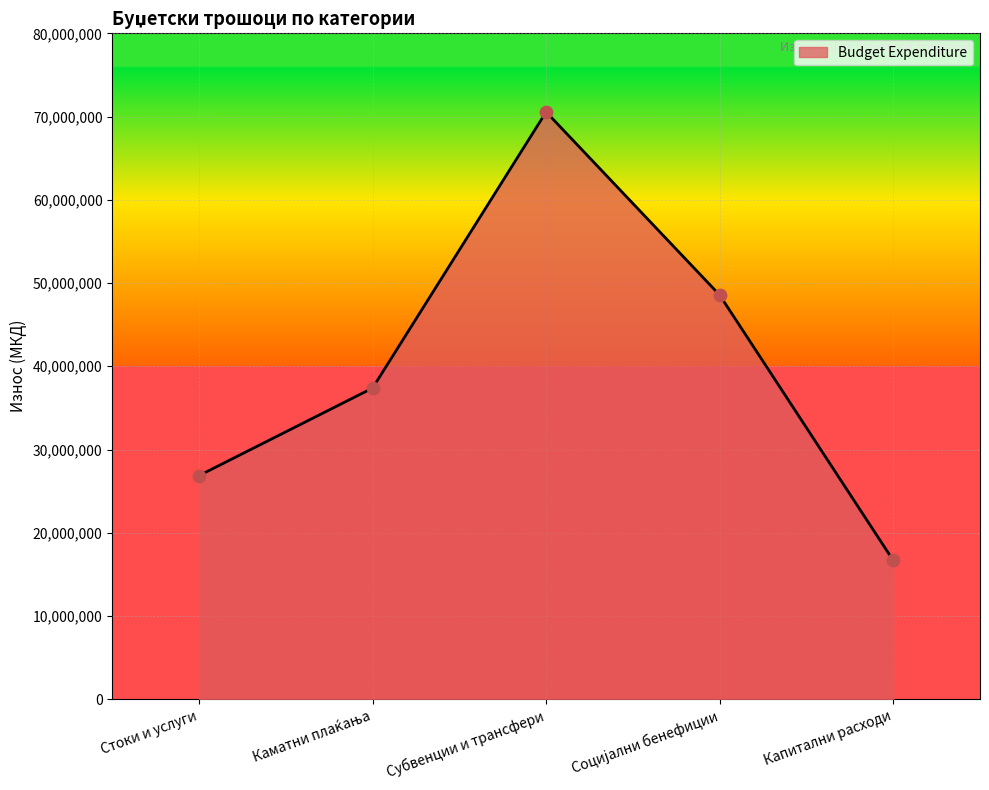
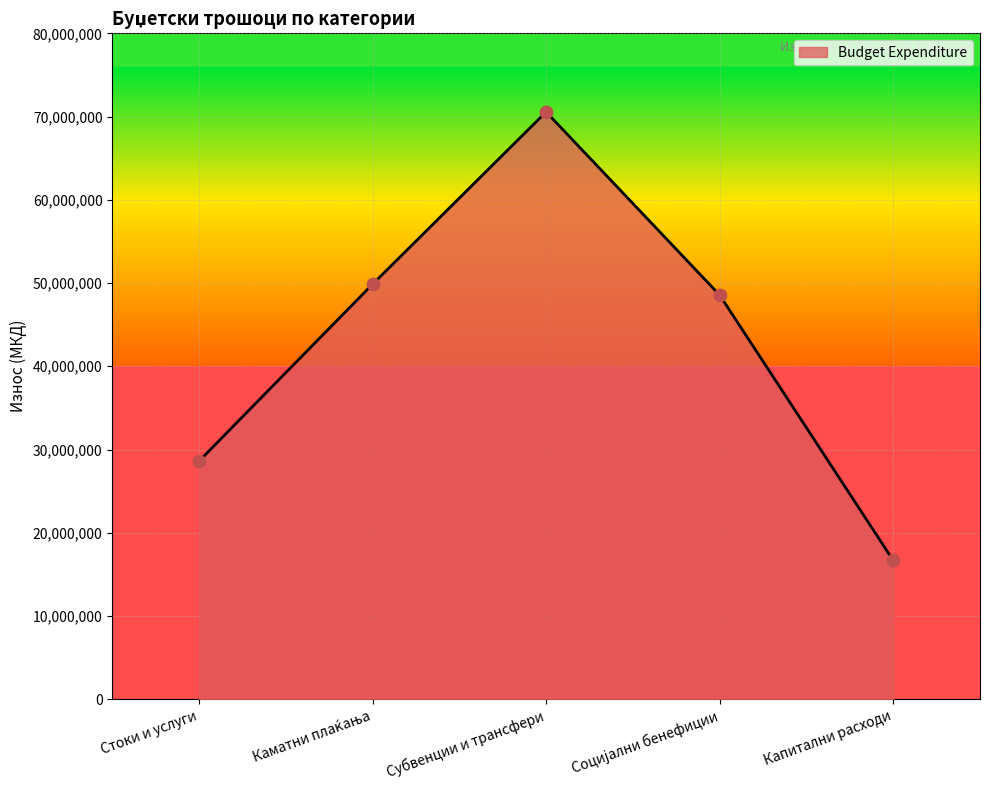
  {
-   "Стоки и услуги": "27,000,000",
-   "Каматни плаќања": "37,000,000",
+   "Стоки и услуги": "29,000,000",
+   "Каматни плаќања": "50,000,000",
    "Субвенции и трансфери": "71,000,000",
    "Социјални бенефиции": "49,000,000",
    "Капитални расходи": "17,000,000"
  }
